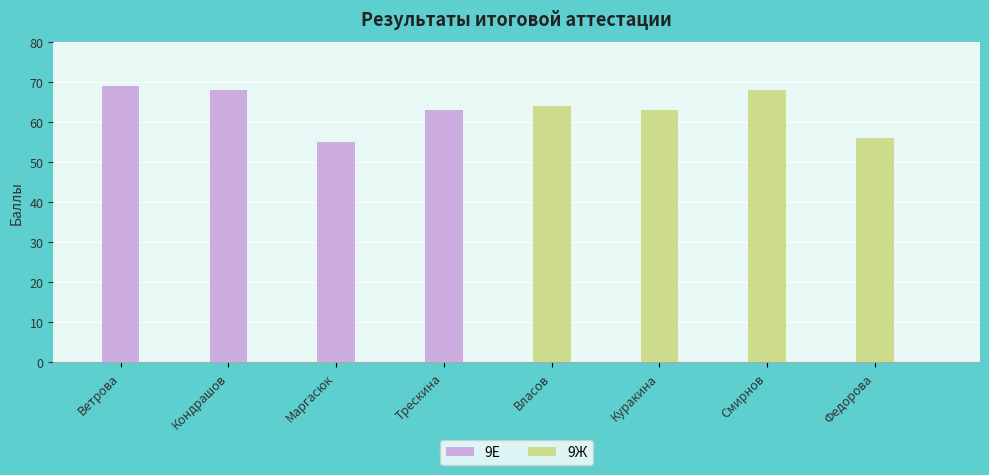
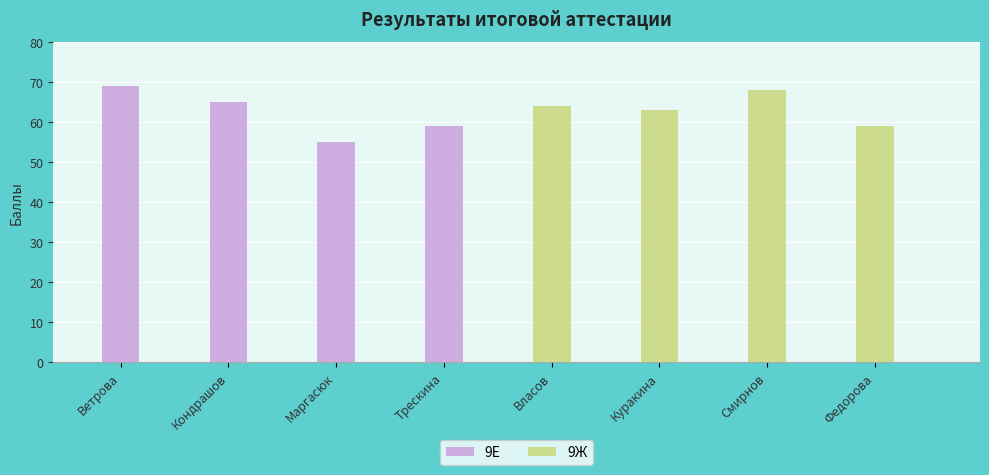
  {
    "9Е": {
      "Ветрова": 69,
-     "Кондрашов": 68,
+     "Кондрашов": 65,
      "Маргасюк": 55,
-     "Трескина": 63
+     "Трескина": 59
    },
    "9Ж": {
      "Власов": 64,
      "Куракина": 63,
      "Смирнов": 68,
-     "Федорова": 56
+     "Федорова": 59
    }
  }
